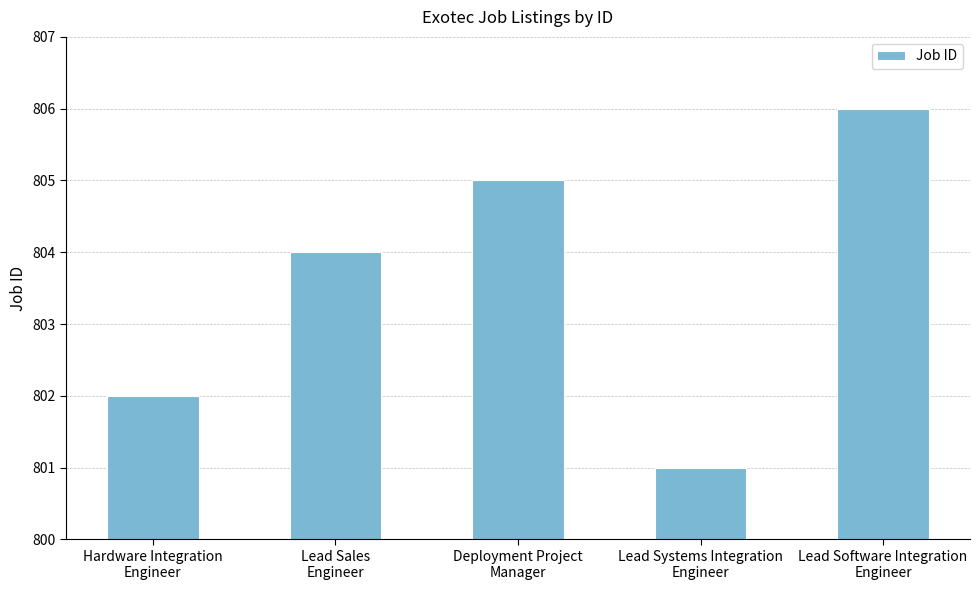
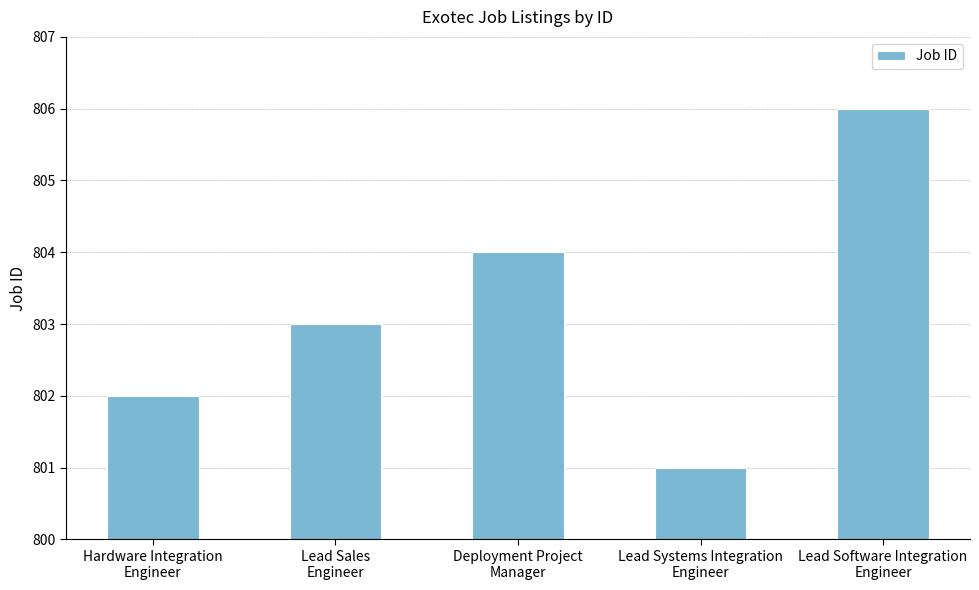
  {
    "Hardware Integration Engineer": 802,
-   "Lead Sales Engineer": 804,
-   "Deployment Project Manager": 805,
+   "Lead Sales Engineer": 803,
+   "Deployment Project Manager": 804,
    "Lead Systems Integration Engineer": 801,
    "Lead Software Integration Engineer": 806
  }
